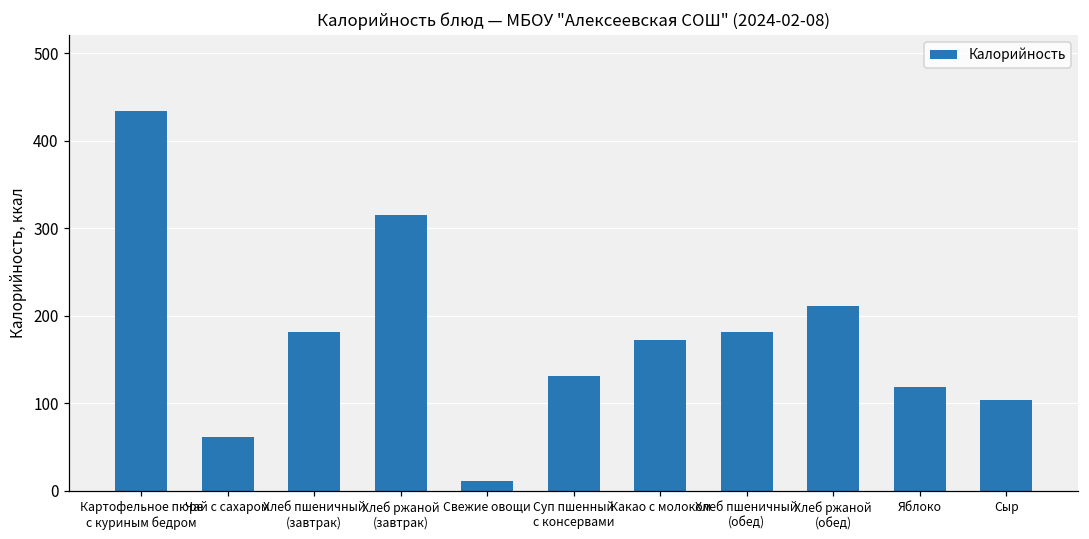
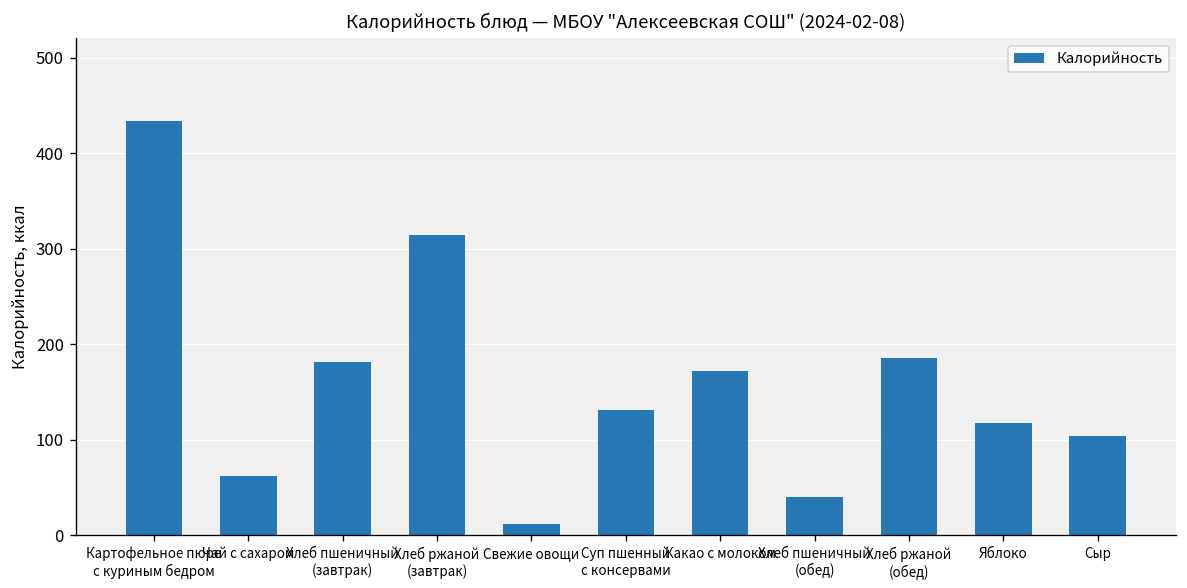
  {
    "Картофельное пюре с куриным бедром": 430,
    "Хлеб пшеничный (завтрак)": 180,
    "Хлеб ржаной (завтрак)": 310,
    "Свежие овощи": 10,
    "Суп пшенный с консервами": 130,
-   "Хлеб пшеничный (обед)": 180,
-   "Хлеб ржаной (обед)": 210,
+   "Хлеб пшеничный (обед)": 40,
+   "Хлеб ржаной (обед)": 190,
    "Яблоко": 120,
    "Сыр": 100
  }
